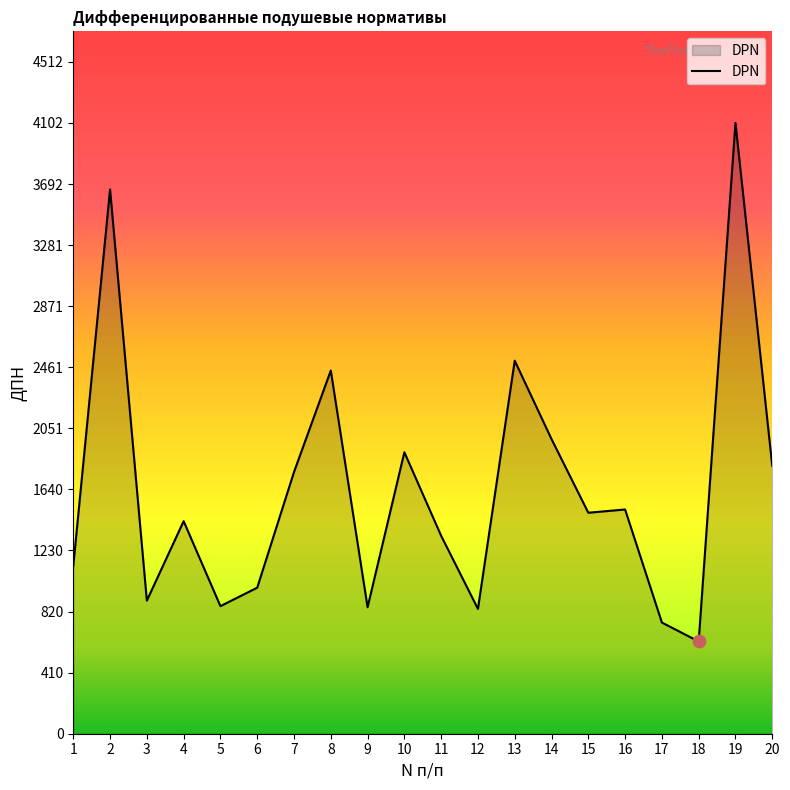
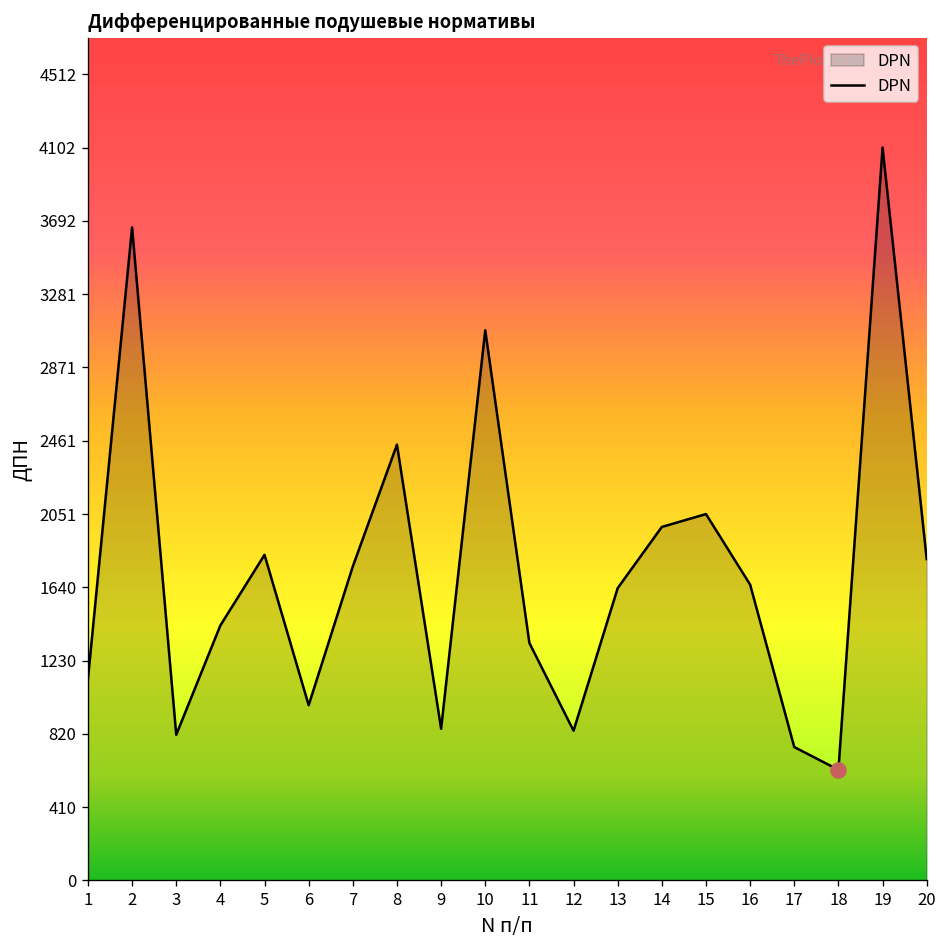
  {
    "DPN": {
      "1": 1130,
      "2": 3660,
-     "3": 890,
+     "3": 820,
      "4": 1430,
-     "5": 860,
+     "5": 1820,
      "6": 980,
      "7": 1760,
      "8": 2440,
      "9": 850,
-     "10": 1890,
+     "10": 3080,
      "11": 1330,
      "12": 840,
-     "13": 2510,
+     "13": 1640,
      "14": 1980,
-     "15": 1480,
-     "16": 1510,
+     "15": 2050,
+     "16": 1660,
      "17": 750,
      "19": 4100,
      "20": 1800
    }
  }
